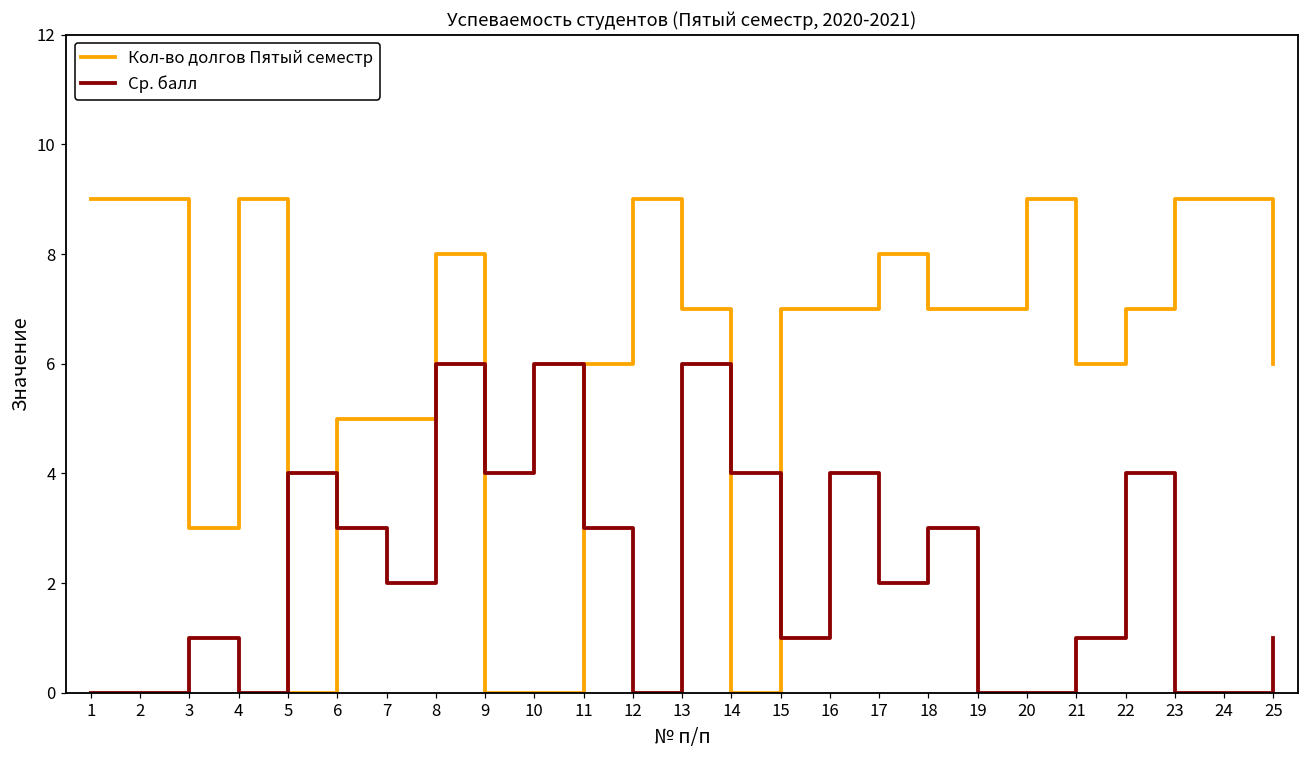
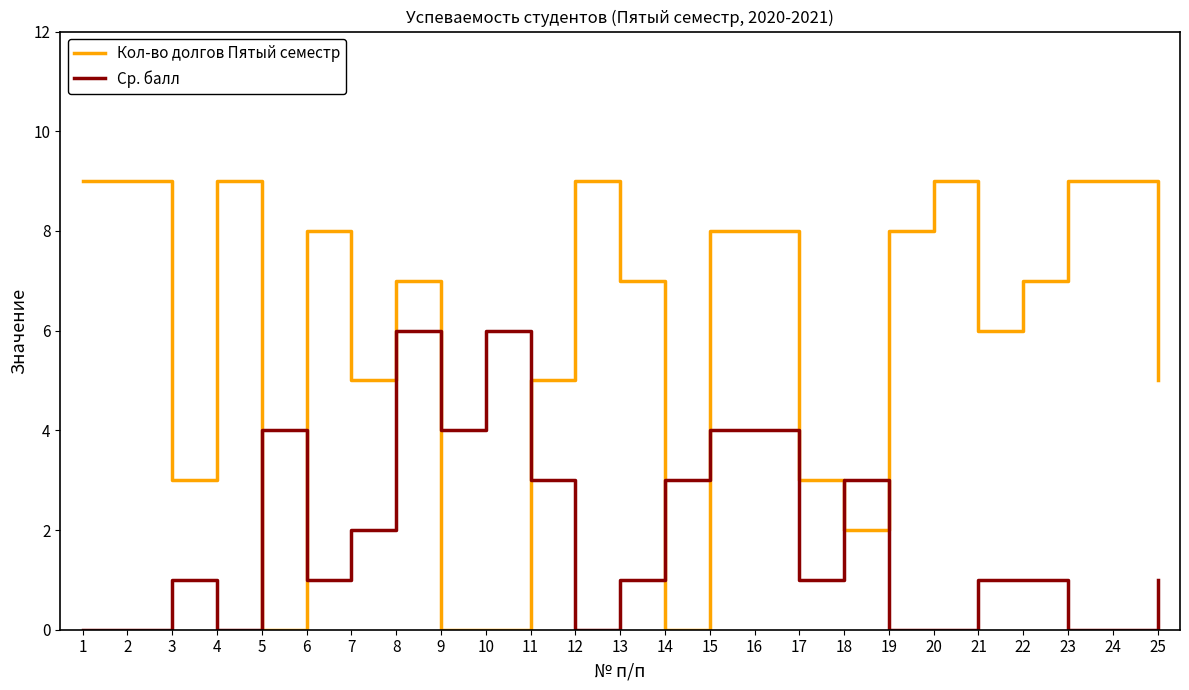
  {
    "Кол-во долгов Пятый семестр": {
      "1": 9,
      "2": 9,
      "3": 3,
      "4": 9,
      "5": 0,
-     "6": 5,
+     "6": 8,
      "7": 5,
-     "8": 8,
+     "8": 7,
      "9": 0,
      "10": 0,
-     "11": 6,
+     "11": 5,
      "12": 9,
      "13": 7,
      "14": 0,
-     "15": 7,
-     "16": 7,
-     "17": 8,
-     "18": 7,
-     "19": 7,
+     "15": 8,
+     "16": 8,
+     "17": 3,
+     "18": 2,
+     "19": 8,
      "20": 9,
      "21": 6,
      "22": 7,
      "23": 9,
      "24": 9,
-     "25": 6
+     "25": 5
    },
    "Ср. балл": {
      "1": 0,
      "2": 0,
      "3": 1,
      "4": 0,
      "5": 4,
-     "6": 3,
+     "6": 1,
      "7": 2,
      "8": 6,
      "9": 4,
      "10": 6,
      "11": 3,
      "12": 0,
-     "13": 6,
-     "14": 4,
-     "15": 1,
+     "13": 1,
+     "14": 3,
+     "15": 4,
      "16": 4,
-     "17": 2,
+     "17": 1,
      "18": 3,
      "19": 0,
      "20": 0,
      "21": 1,
-     "22": 4,
+     "22": 1,
      "23": 0,
      "24": 0,
      "25": 1
    }
  }
